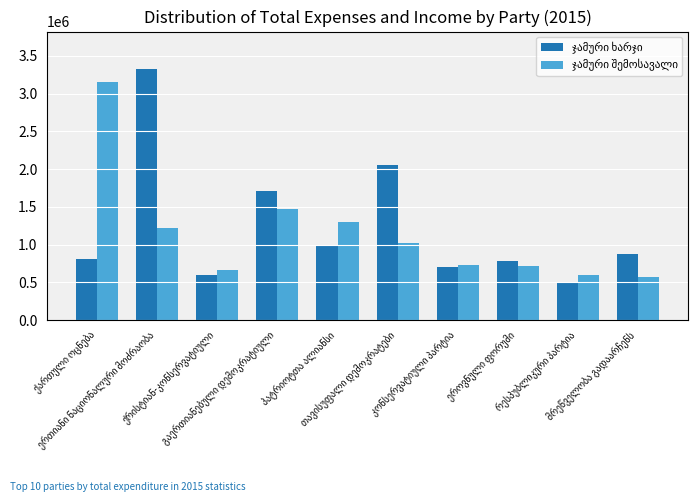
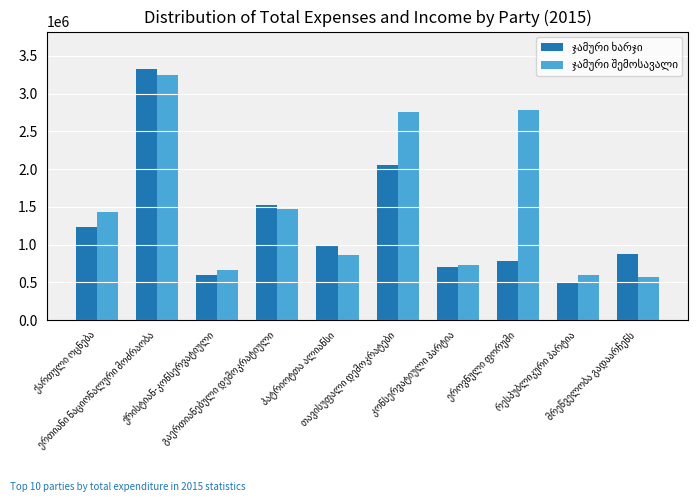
  {
    "ჯამური ხარჯი": {
-     "ქართული ოცნება": 800000,
+     "ქართული ოცნება": 1200000,
      "ერთიანი ნაციონალური მოძრაობა": 3300000,
      "ქრისტიან-კონსერვატიული": 600000,
-     "გაერთიანებული დემოკრატიული": 1700000,
+     "გაერთიანებული დემოკრატიული": 1500000,
      "პატრიოტთა ალიანსი": 1000000,
      "თავისუფალი დემოკრატები": 2100000,
      "კონსერვატიული პარტია": 700000,
      "ეროვნული ფორუმი": 800000,
      "რესპუბლიკური პარტია": 500000,
      "მრეწველობა გადაარჩენს": 900000
    },
    "ჯამური შემოსავალი": {
-     "ქართული ოცნება": 3200000,
-     "ერთიანი ნაციონალური მოძრაობა": 1200000,
+     "ქართული ოცნება": 1400000,
+     "ერთიანი ნაციონალური მოძრაობა": 3300000,
      "ქრისტიან-კონსერვატიული": 700000,
      "გაერთიანებული დემოკრატიული": 1500000,
-     "პატრიოტთა ალიანსი": 1300000,
-     "თავისუფალი დემოკრატები": 1000000,
+     "პატრიოტთა ალიანსი": 900000,
+     "თავისუფალი დემოკრატები": 2800000,
      "კონსერვატიული პარტია": 700000,
-     "ეროვნული ფორუმი": 700000,
+     "ეროვნული ფორუმი": 2800000,
      "რესპუბლიკური პარტია": 600000,
      "მრეწველობა გადაარჩენს": 600000
    }
  }
